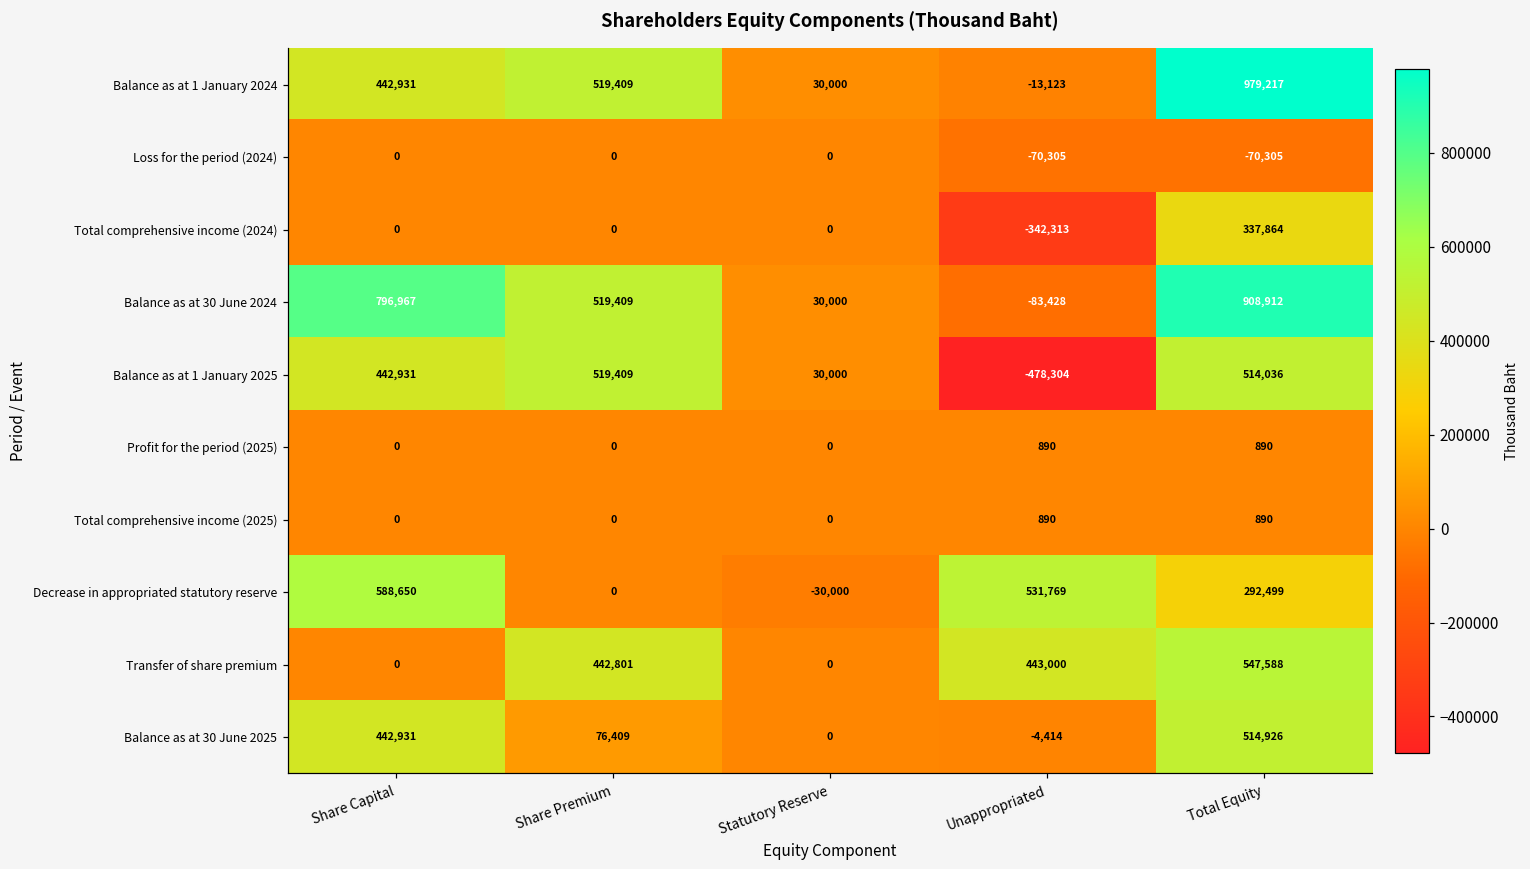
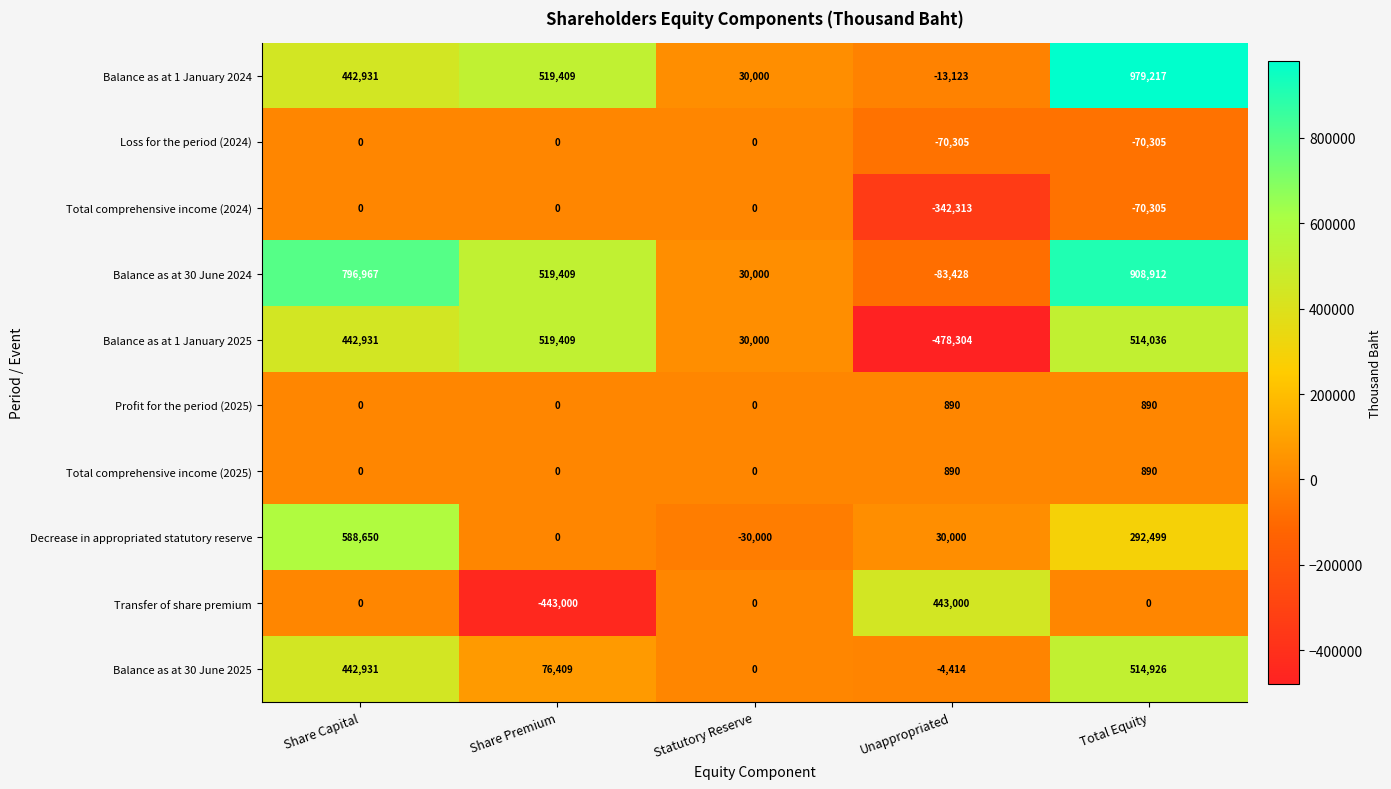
  {
    "Balance as at 1 January 2024": {
      "Share Capital": "442,931",
      "Share Premium": "519,409",
      "Statutory Reserve": "30,000",
      "Unappropriated": "-13,123",
      "Total Equity": "979,217"
    },
    "Loss for the period (2024)": {
      "Share Capital": "0",
      "Share Premium": "0",
      "Statutory Reserve": "0",
      "Unappropriated": "-70,305",
      "Total Equity": "-70,305"
    },
    "Total comprehensive income (2024)": {
      "Share Capital": "0",
      "Share Premium": "0",
      "Statutory Reserve": "0",
      "Unappropriated": "-342,313",
-     "Total Equity": "337,864"
+     "Total Equity": "-70,305"
    },
    "Balance as at 30 June 2024": {
      "Share Capital": "796,967",
      "Share Premium": "519,409",
      "Statutory Reserve": "30,000",
      "Unappropriated": "-83,428",
      "Total Equity": "908,912"
    },
    "Balance as at 1 January 2025": {
      "Share Capital": "442,931",
      "Share Premium": "519,409",
      "Statutory Reserve": "30,000",
      "Unappropriated": "-478,304",
      "Total Equity": "514,036"
    },
    "Profit for the period (2025)": {
      "Share Capital": "0",
      "Share Premium": "0",
      "Statutory Reserve": "0",
      "Unappropriated": "890",
      "Total Equity": "890"
    },
    "Total comprehensive income (2025)": {
      "Share Capital": "0",
      "Share Premium": "0",
      "Statutory Reserve": "0",
      "Unappropriated": "890",
      "Total Equity": "890"
    },
    "Decrease in appropriated statutory reserve": {
      "Share Capital": "588,650",
      "Share Premium": "0",
      "Statutory Reserve": "-30,000",
-     "Unappropriated": "531,769",
+     "Unappropriated": "30,000",
      "Total Equity": "292,499"
    },
    "Transfer of share premium": {
      "Share Capital": "0",
-     "Share Premium": "442,801",
+     "Share Premium": "-443,000",
      "Statutory Reserve": "0",
      "Unappropriated": "443,000",
-     "Total Equity": "547,588"
+     "Total Equity": "0"
    },
    "Balance as at 30 June 2025": {
      "Share Capital": "442,931",
      "Share Premium": "76,409",
      "Statutory Reserve": "0",
      "Unappropriated": "-4,414",
      "Total Equity": "514,926"
    }
  }
